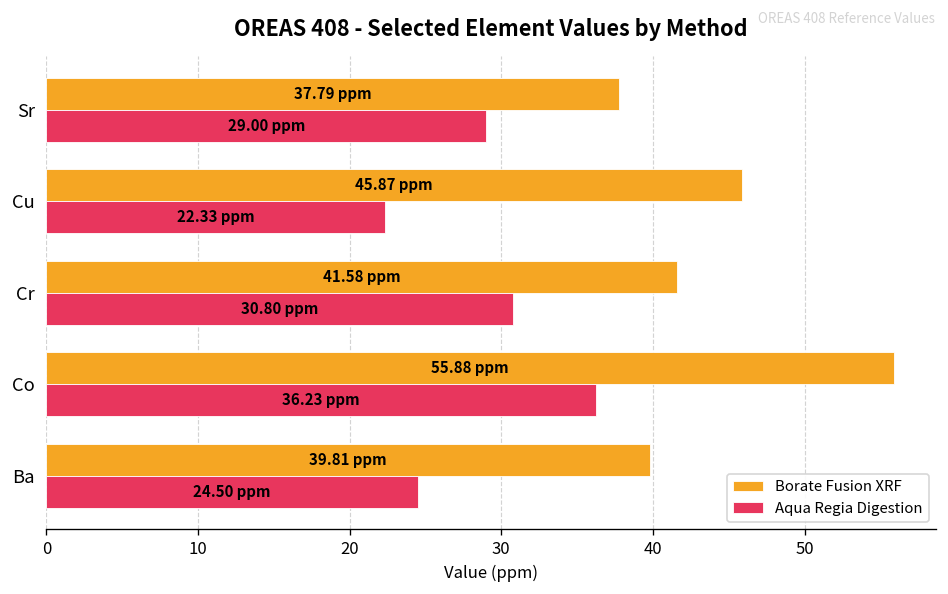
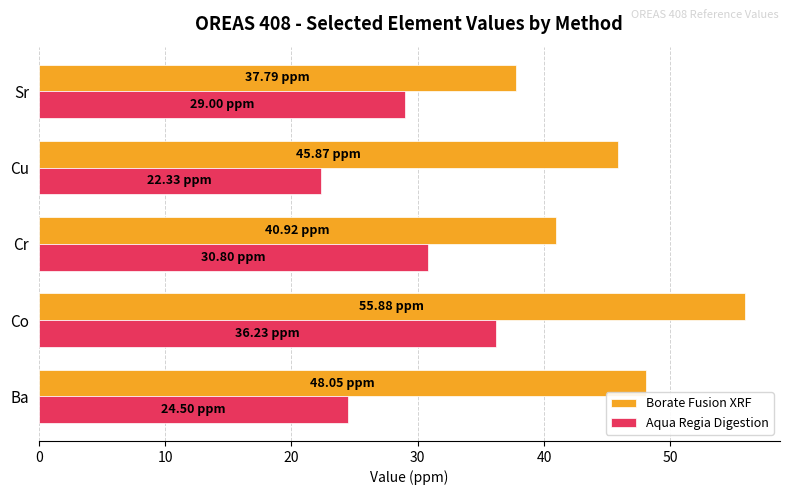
  {
    "Borate Fusion XRF": {
      "Sr": 37.79,
      "Cu": 45.87,
-     "Cr": 41.58,
+     "Cr": 40.92,
      "Co": 55.88,
-     "Ba": 39.81
+     "Ba": 48.05
    },
    "Aqua Regia Digestion": {
      "Sr": 29.00,
      "Cu": 22.33,
      "Cr": 30.80,
      "Co": 36.23,
      "Ba": 24.50
    }
  }
